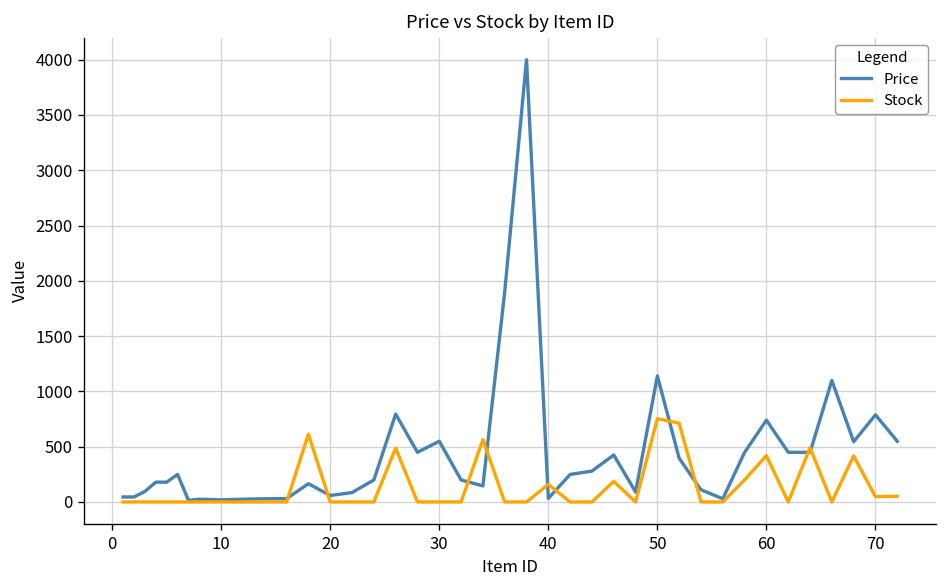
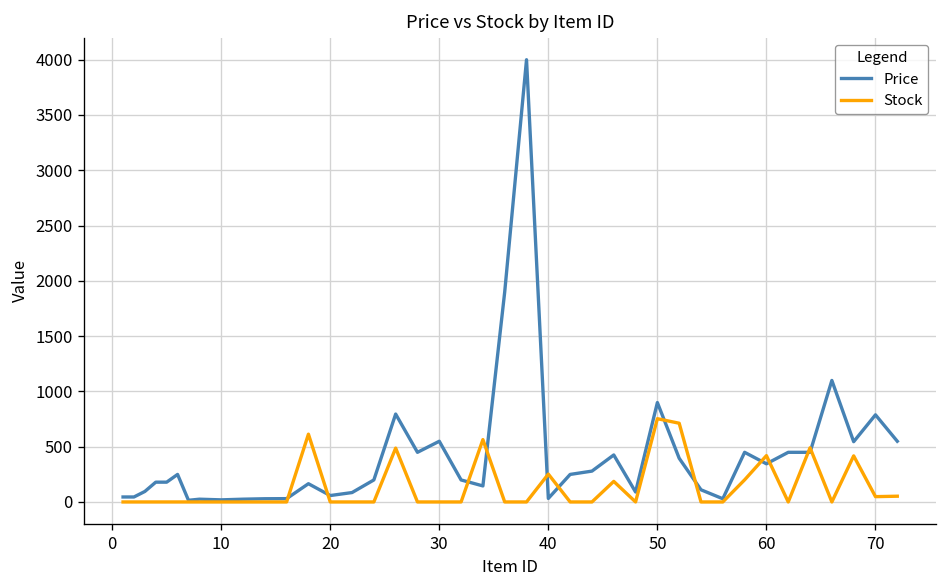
  {
    "Price": {
      "20": 100,
      "30": 500,
      "40": 0,
-     "50": 1100,
-     "60": 700,
+     "50": 900,
+     "60": 300,
      "70": 800
    },
    "Stock": {
      "20": 0,
      "30": 0,
-     "40": 200,
+     "40": 300,
      "50": 800,
      "60": 400,
      "70": 0
    }
  }
